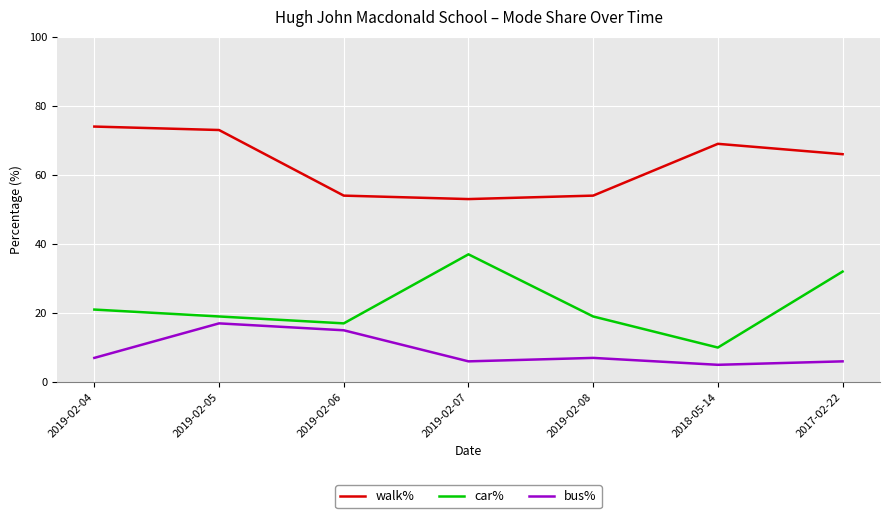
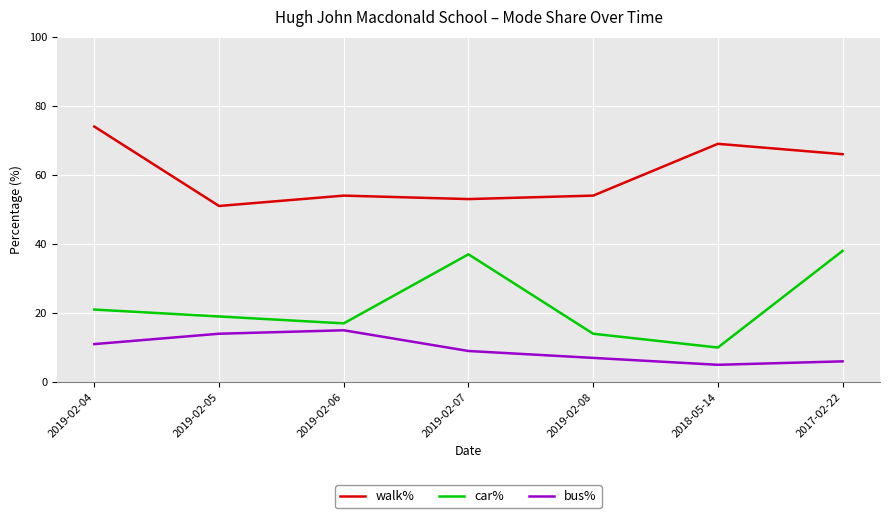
  {
    "walk%": {
      "2019-02-04": 74,
-     "2019-02-05": 73,
+     "2019-02-05": 51,
      "2019-02-06": 54,
      "2019-02-07": 53,
      "2019-02-08": 54,
      "2018-05-14": 69,
      "2017-02-22": 66
    },
    "car%": {
      "2019-02-04": 21,
      "2019-02-05": 19,
      "2019-02-06": 17,
      "2019-02-07": 37,
-     "2019-02-08": 19,
+     "2019-02-08": 14,
      "2018-05-14": 10,
-     "2017-02-22": 32
+     "2017-02-22": 38
    },
    "bus%": {
-     "2019-02-04": 7,
-     "2019-02-05": 17,
+     "2019-02-04": 11,
+     "2019-02-05": 14,
      "2019-02-06": 15,
-     "2019-02-07": 6,
+     "2019-02-07": 9,
      "2019-02-08": 7,
      "2018-05-14": 5,
      "2017-02-22": 6
    }
  }
